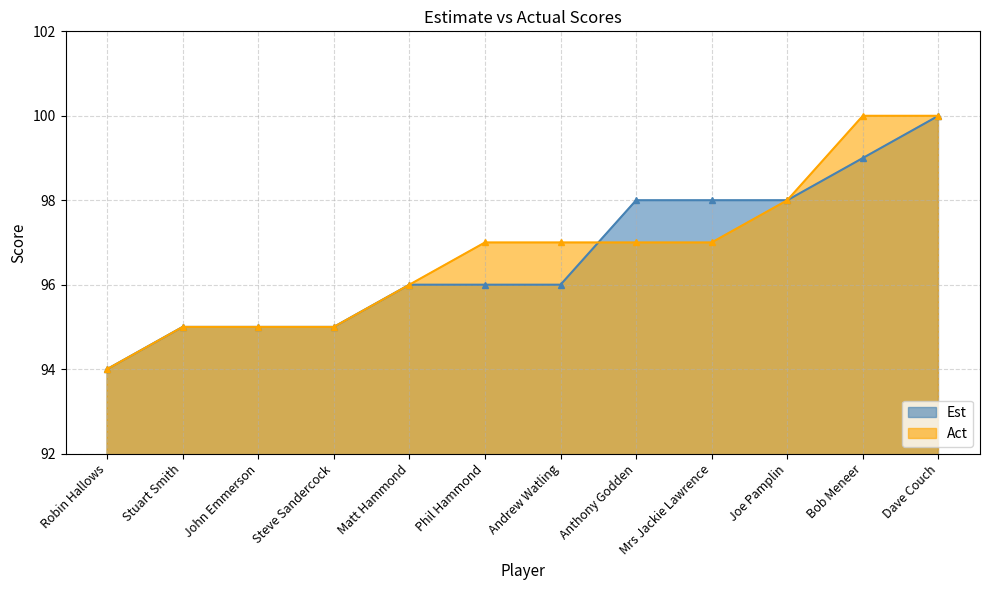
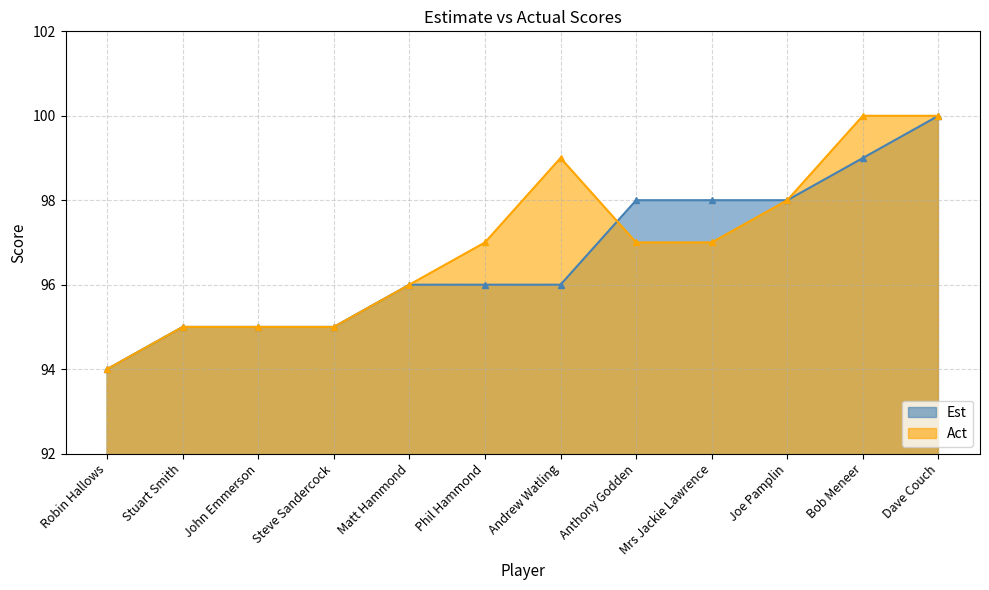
  {
    "Est": {
      "Phil Hammond": 96,
      "Andrew Watling": 96,
      "Anthony Godden": 98,
      "Mrs Jackie Lawrence": 98,
      "Bob Meneer": 99
    },
    "Act": {
      "Phil Hammond": 97,
-     "Andrew Watling": 97,
+     "Andrew Watling": 99,
      "Anthony Godden": 97,
      "Mrs Jackie Lawrence": 97,
      "Bob Meneer": 100
    }
  }
